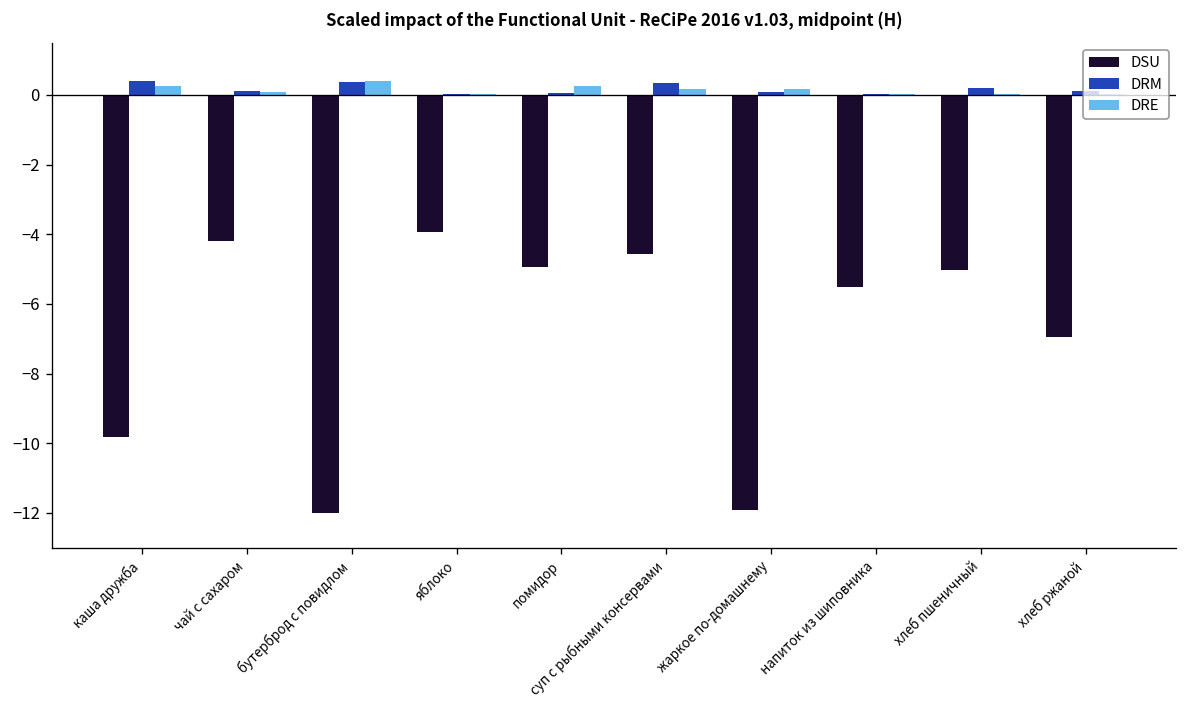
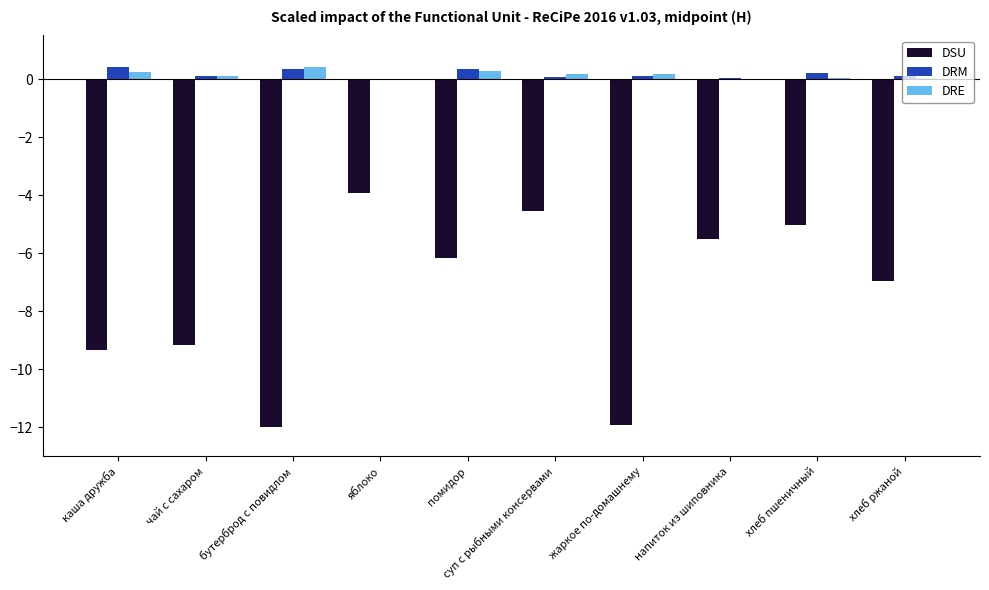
  {
    "DSU": {
-     "каша дружба": -9.8,
-     "чай с сахаром": -4.2,
+     "каша дружба": -9.3,
+     "чай с сахаром": -9.2,
      "бутерброд с повидлом": -12.0,
      "яблоко": -3.9,
-     "помидор": -4.9,
+     "помидор": -6.1,
      "суп с рыбными консервами": -4.6,
      "жаркое по-домашнему": -11.9,
      "напиток из шиповника": -5.5,
      "хлеб пшеничный": -5.0,
      "хлеб ржаной": -7.0
    },
    "DRM": {
      "каша дружба": 0.4,
      "чай с сахаром": 0.1,
      "бутерброд с повидлом": 0.4,
-     "помидор": 0.1,
-     "суп с рыбными консервами": 0.4,
+     "помидор": 0.4,
+     "суп с рыбными консервами": 0.1,
      "жаркое по-домашнему": 0.1,
      "хлеб пшеничный": 0.2
    },
    "DRE": {
      "каша дружба": 0.3,
      "чай с сахаром": 0.1,
      "бутерброд с повидлом": 0.4,
      "помидор": 0.3,
      "суп с рыбными консервами": 0.2,
      "жаркое по-домашнему": 0.2
    }
  }
